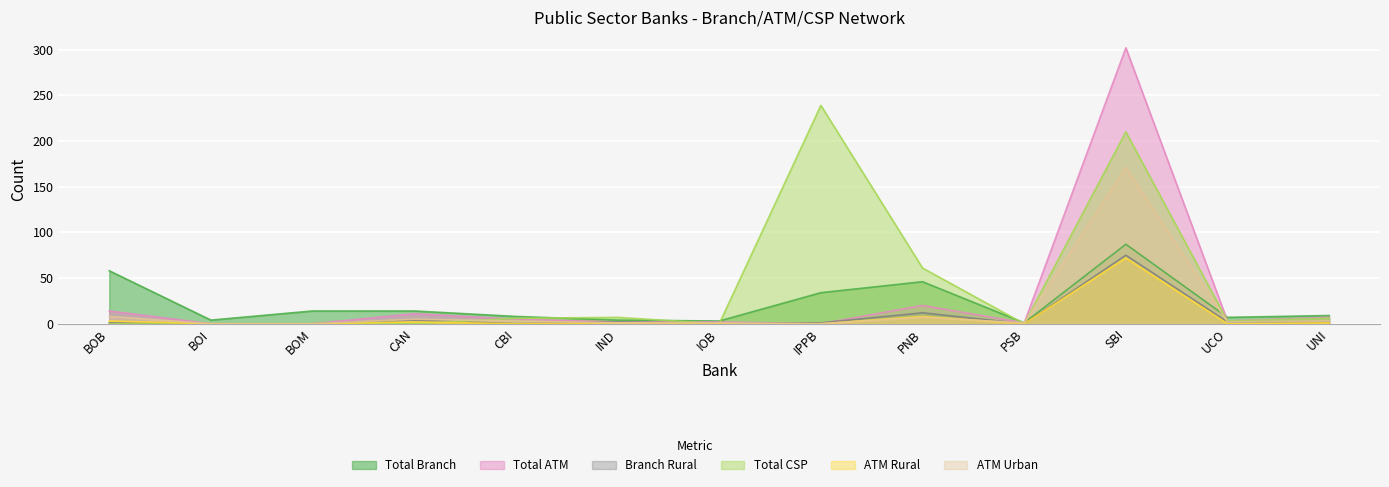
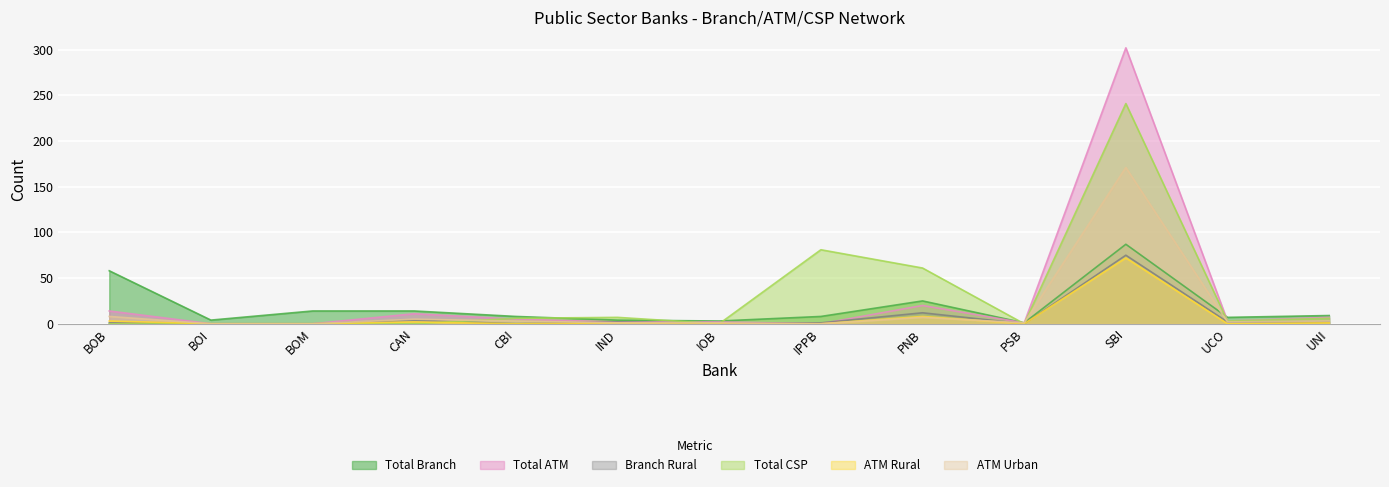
  {
    "Total Branch": {
      "BOB": 60,
      "BOI": 0,
      "BOM": 10,
      "CAN": 10,
-     "IPPB": 30,
-     "PNB": 50,
+     "IPPB": 10,
+     "PNB": 30,
      "SBI": 90,
      "UCO": 10
    },
    "Total CSP": {
      "IND": 10,
-     "IPPB": 240,
+     "IPPB": 80,
      "PNB": 60,
-     "SBI": 210
+     "SBI": 240
    },
    "ATM Rural": {
      "SBI": 70
    }
  }
